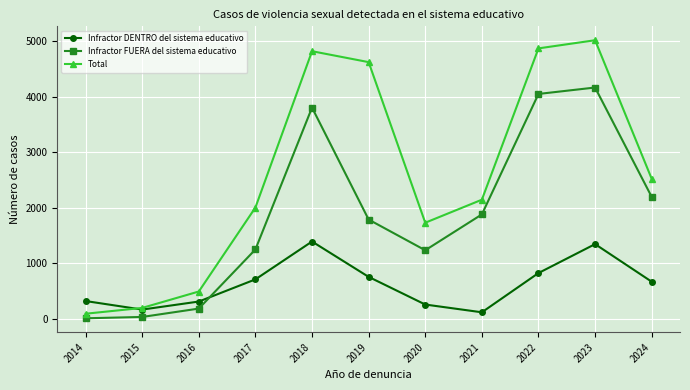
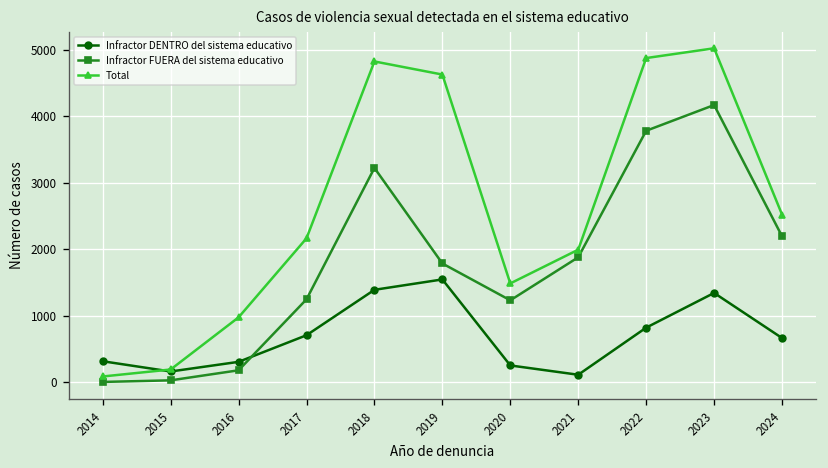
  {
    "Infractor DENTRO del sistema educativo": {
      "2014": 300,
      "2016": 300,
      "2017": 700,
      "2018": 1400,
-     "2019": 800,
+     "2019": 1500,
      "2020": 300,
      "2021": 100,
      "2022": 800,
      "2023": 1300,
      "2024": 700
    },
    "Infractor FUERA del sistema educativo": {
      "2014": 0,
      "2015": 0,
      "2016": 200,
      "2017": 1200,
-     "2018": 3800,
+     "2018": 3200,
      "2019": 1800,
      "2020": 1200,
      "2021": 1900,
-     "2022": 4100,
+     "2022": 3800,
      "2023": 4200,
      "2024": 2200
    },
    "Total": {
      "2014": 100,
-     "2016": 500,
-     "2017": 2000,
+     "2016": 1000,
+     "2017": 2200,
      "2018": 4800,
      "2019": 4600,
-     "2020": 1700,
-     "2021": 2100,
+     "2020": 1500,
+     "2021": 2000,
      "2022": 4900,
      "2023": 5000,
      "2024": 2500
    }
  }
